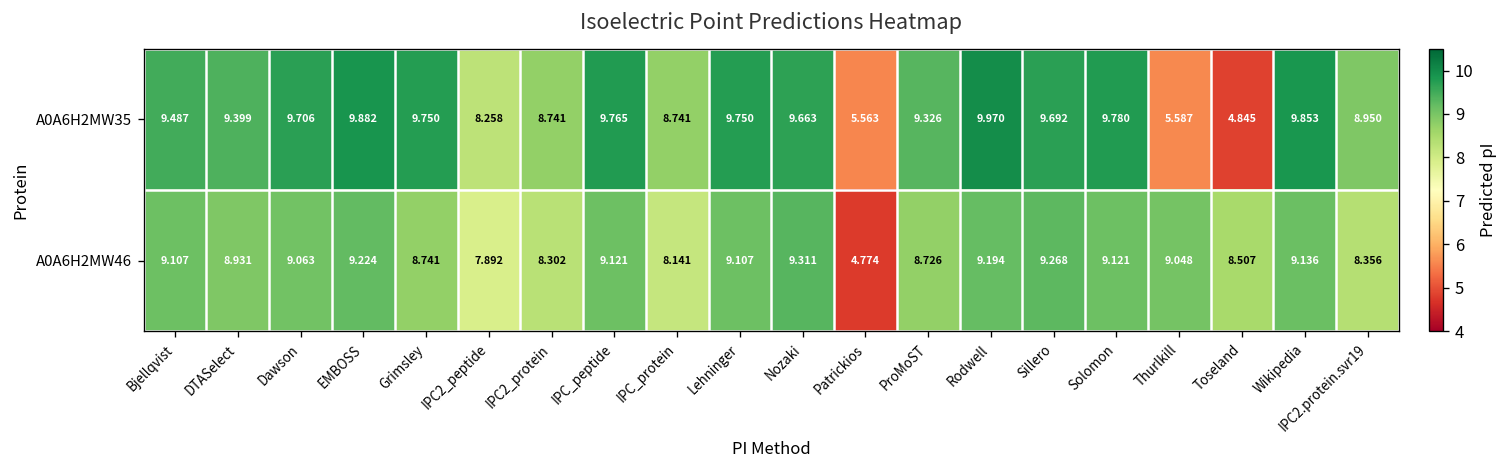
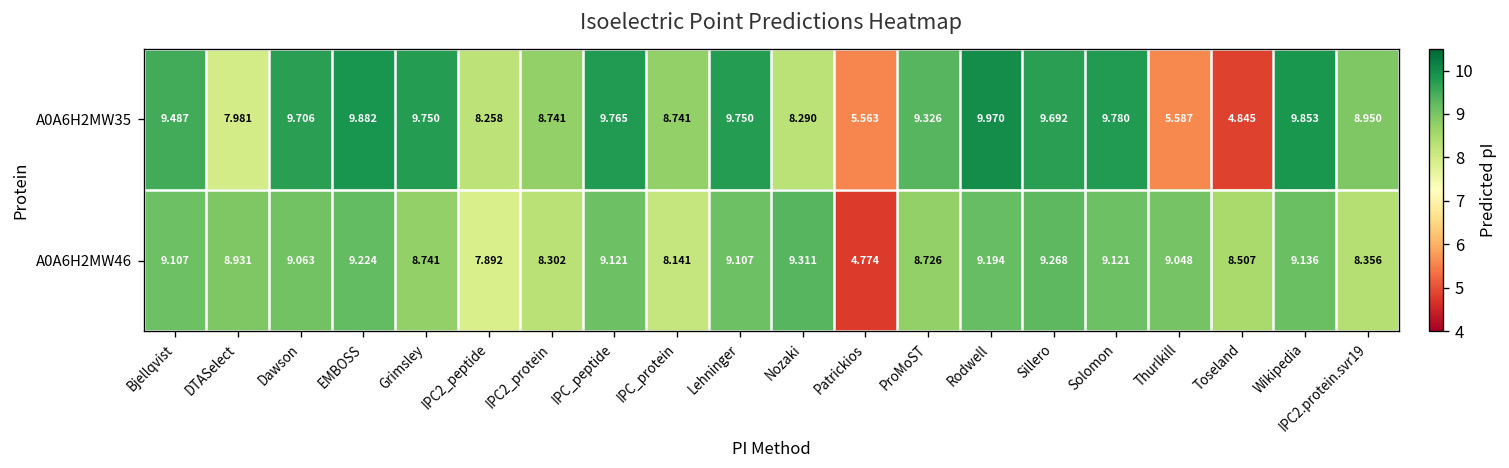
  {
    "A0A6H2MW35": {
      "Bjellqvist": 9.487,
-     "DTASelect": 9.399,
+     "DTASelect": 7.981,
      "Dawson": 9.706,
      "EMBOSS": 9.882,
      "Grimsley": 9.750,
      "IPC2_peptide": 8.258,
      "IPC2_protein": 8.741,
      "IPC_peptide": 9.765,
      "IPC_protein": 8.741,
      "Lehninger": 9.750,
-     "Nozaki": 9.663,
+     "Nozaki": 8.290,
      "Patrickios": 5.563,
      "ProMoST": 9.326,
      "Rodwell": 9.970,
      "Sillero": 9.692,
      "Solomon": 9.780,
      "Thurlkill": 5.587,
      "Toseland": 4.845,
      "Wikipedia": 9.853,
      "IPC2.protein.svr19": 8.950
    },
    "A0A6H2MW46": {
      "Bjellqvist": 9.107,
      "DTASelect": 8.931,
      "Dawson": 9.063,
      "EMBOSS": 9.224,
      "Grimsley": 8.741,
      "IPC2_peptide": 7.892,
      "IPC2_protein": 8.302,
      "IPC_peptide": 9.121,
      "IPC_protein": 8.141,
      "Lehninger": 9.107,
      "Nozaki": 9.311,
      "Patrickios": 4.774,
      "ProMoST": 8.726,
      "Rodwell": 9.194,
      "Sillero": 9.268,
      "Solomon": 9.121,
      "Thurlkill": 9.048,
      "Toseland": 8.507,
      "Wikipedia": 9.136,
      "IPC2.protein.svr19": 8.356
    }
  }
